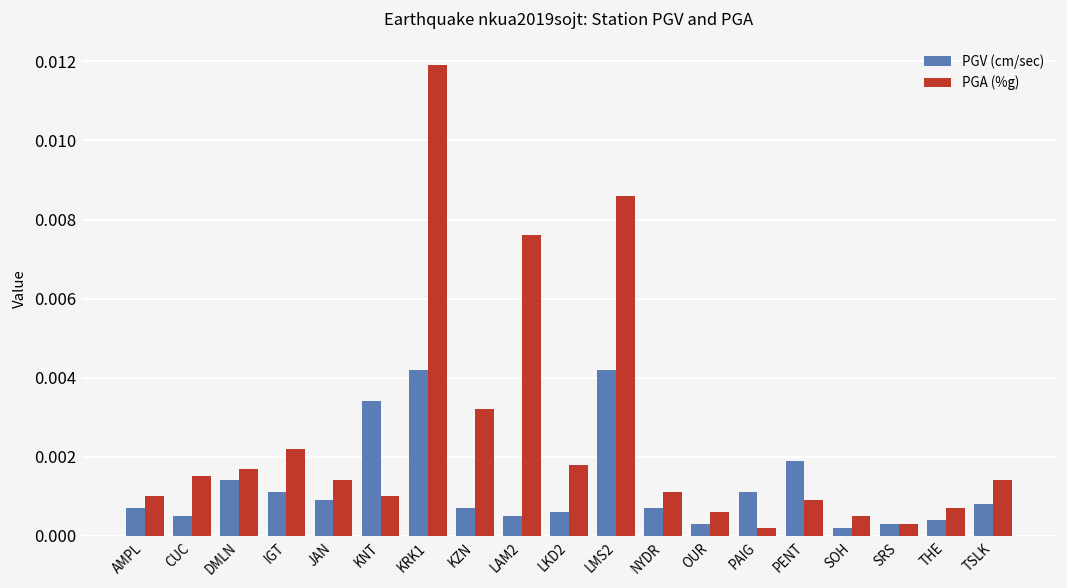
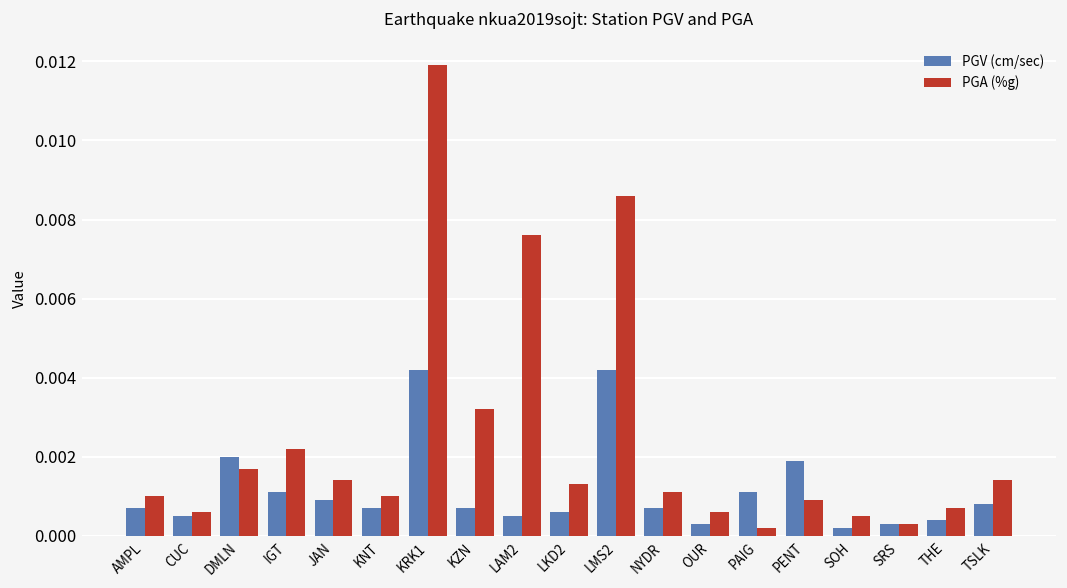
  {
    "PGV (cm/sec)": {
      "AMPL": 0.0007,
      "CUC": 0.0005,
-     "DMLN": 0.0014,
+     "DMLN": 0.0020,
      "IGT": 0.0011,
      "JAN": 0.0009,
-     "KNT": 0.0034,
+     "KNT": 0.0007,
      "KRK1": 0.0042,
      "KZN": 0.0007,
      "LAM2": 0.0005,
      "LKD2": 0.0006,
      "LMS2": 0.0042,
      "NYDR": 0.0007,
      "OUR": 0.0003,
      "PAIG": 0.0011,
      "PENT": 0.0019,
      "SOH": 0.0002,
      "SRS": 0.0003,
      "THE": 0.0004,
      "TSLK": 0.0008
    },
    "PGA (%g)": {
      "AMPL": 0.0010,
-     "CUC": 0.0015,
+     "CUC": 0.0006,
      "DMLN": 0.0017,
      "IGT": 0.0022,
      "JAN": 0.0014,
      "KNT": 0.0010,
      "KRK1": 0.0119,
      "KZN": 0.0032,
      "LAM2": 0.0076,
-     "LKD2": 0.0018,
+     "LKD2": 0.0013,
      "LMS2": 0.0086,
      "NYDR": 0.0011,
      "OUR": 0.0006,
      "PAIG": 0.0002,
      "PENT": 0.0009,
      "SOH": 0.0005,
      "SRS": 0.0003,
      "THE": 0.0007,
      "TSLK": 0.0014
    }
  }
